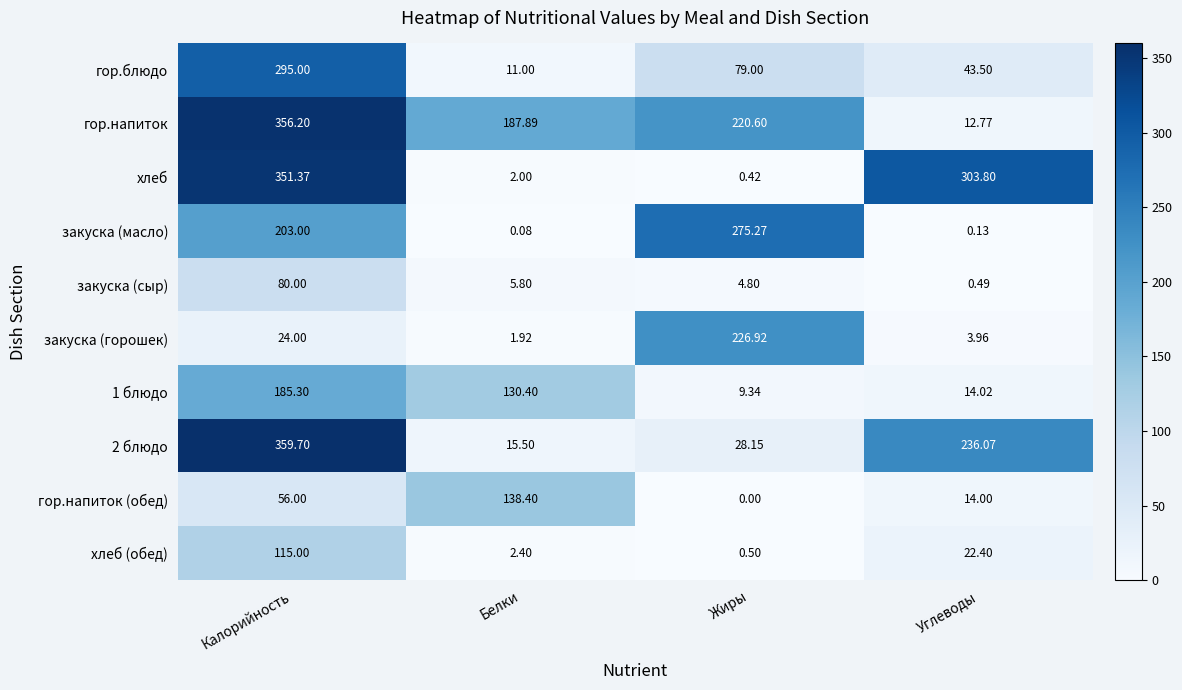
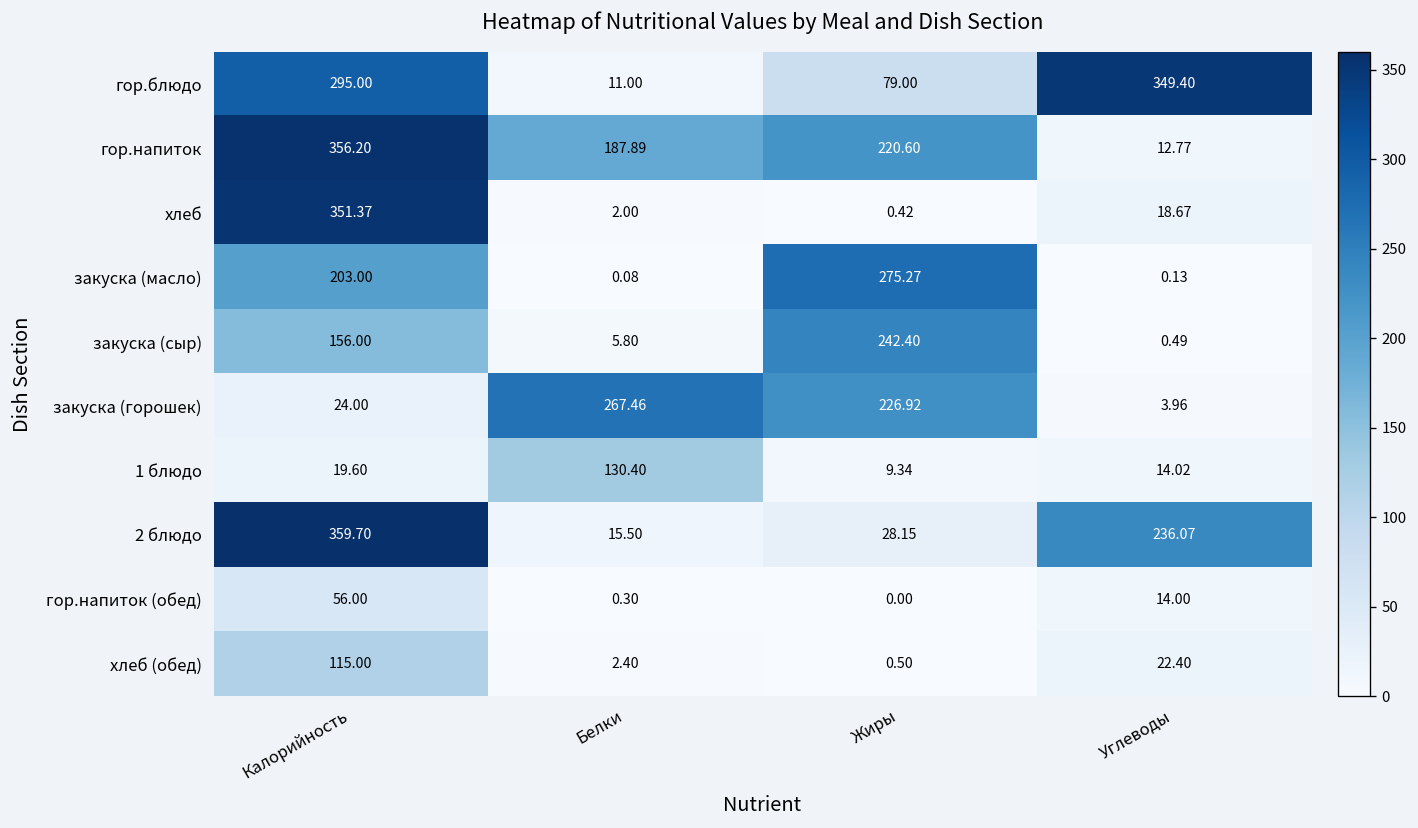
  {
    "гор.блюдо": {
      "Калорийность": 295.00,
      "Белки": 11.00,
      "Жиры": 79.00,
-     "Углеводы": 43.50
+     "Углеводы": 349.40
    },
    "гор.напиток": {
      "Калорийность": 356.20,
      "Белки": 187.89,
      "Жиры": 220.60,
      "Углеводы": 12.77
    },
    "хлеб": {
      "Калорийность": 351.37,
      "Белки": 2.00,
      "Жиры": 0.42,
-     "Углеводы": 303.80
+     "Углеводы": 18.67
    },
    "закуска (масло)": {
      "Калорийность": 203.00,
      "Белки": 0.08,
      "Жиры": 275.27,
      "Углеводы": 0.13
    },
    "закуска (сыр)": {
-     "Калорийность": 80.00,
+     "Калорийность": 156.00,
      "Белки": 5.80,
-     "Жиры": 4.80,
+     "Жиры": 242.40,
      "Углеводы": 0.49
    },
    "закуска (горошек)": {
      "Калорийность": 24.00,
-     "Белки": 1.92,
+     "Белки": 267.46,
      "Жиры": 226.92,
      "Углеводы": 3.96
    },
    "1 блюдо": {
-     "Калорийность": 185.30,
+     "Калорийность": 19.60,
      "Белки": 130.40,
      "Жиры": 9.34,
      "Углеводы": 14.02
    },
    "2 блюдо": {
      "Калорийность": 359.70,
      "Белки": 15.50,
      "Жиры": 28.15,
      "Углеводы": 236.07
    },
    "гор.напиток (обед)": {
      "Калорийность": 56.00,
-     "Белки": 138.40,
+     "Белки": 0.30,
      "Жиры": 0.00,
      "Углеводы": 14.00
    },
    "хлеб (обед)": {
      "Калорийность": 115.00,
      "Белки": 2.40,
      "Жиры": 0.50,
      "Углеводы": 22.40
    }
  }
